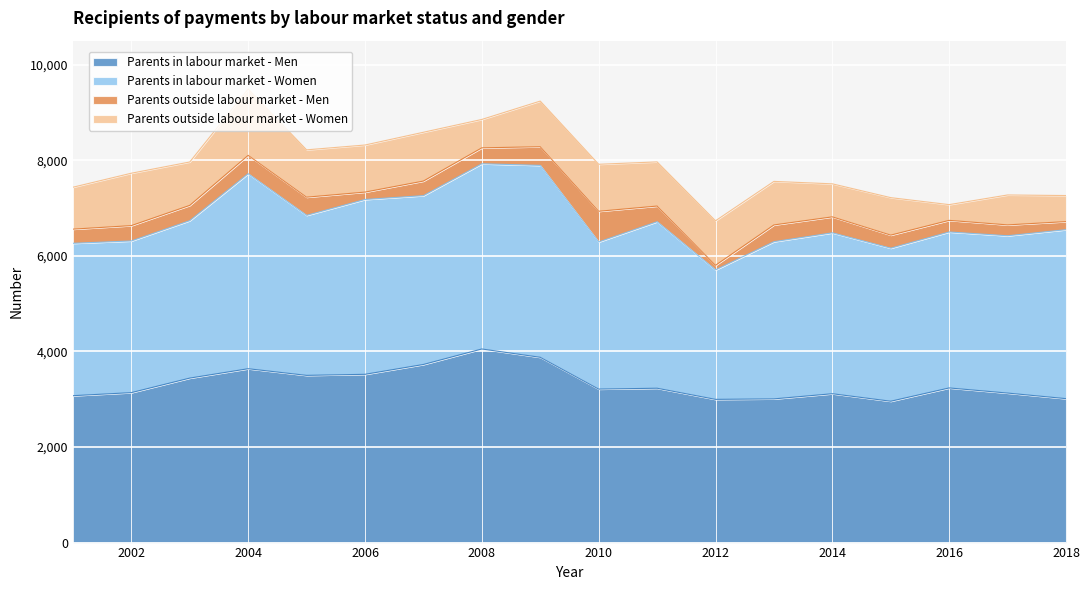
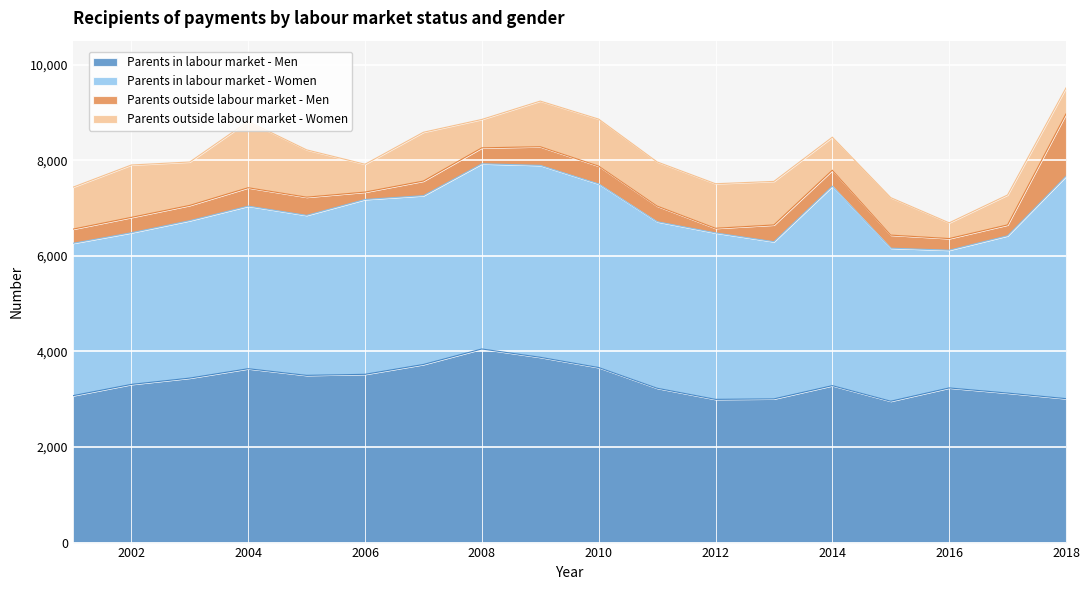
  {
    "Parents in labour market - Men": {
-     "2002": "3,100",
+     "2002": "3,300",
      "2004": "3,600",
      "2006": "3,500",
      "2008": "4,100",
-     "2010": "3,200",
+     "2010": "3,700",
      "2012": "3,000",
-     "2014": "3,100",
+     "2014": "3,300",
      "2016": "3,200",
      "2018": "3,000"
    },
    "Parents in labour market - Women": {
      "2002": "3,200",
-     "2004": "4,100",
+     "2004": "3,400",
      "2006": "3,700",
      "2008": "3,900",
-     "2010": "3,100",
-     "2012": "2,700",
-     "2014": "3,400",
-     "2016": "3,300",
-     "2018": "3,500"
+     "2010": "3,800",
+     "2012": "3,500",
+     "2014": "4,200",
+     "2016": "2,900",
+     "2018": "4,700"
    },
    "Parents outside labour market - Men": {
      "2002": "300",
      "2004": "400",
      "2006": "200",
      "2008": "300",
-     "2010": "600",
+     "2010": "400",
      "2012": "100",
      "2014": "300",
      "2016": "200",
-     "2018": "200"
+     "2018": "1,300"
    },
    "Parents outside labour market - Women": {
      "2002": "1,100",
-     "2006": "1,000",
+     "2006": "600",
      "2008": "600",
      "2010": "1,000",
      "2012": "900",
      "2014": "700",
      "2016": "300",
      "2018": "500"
    }
  }
